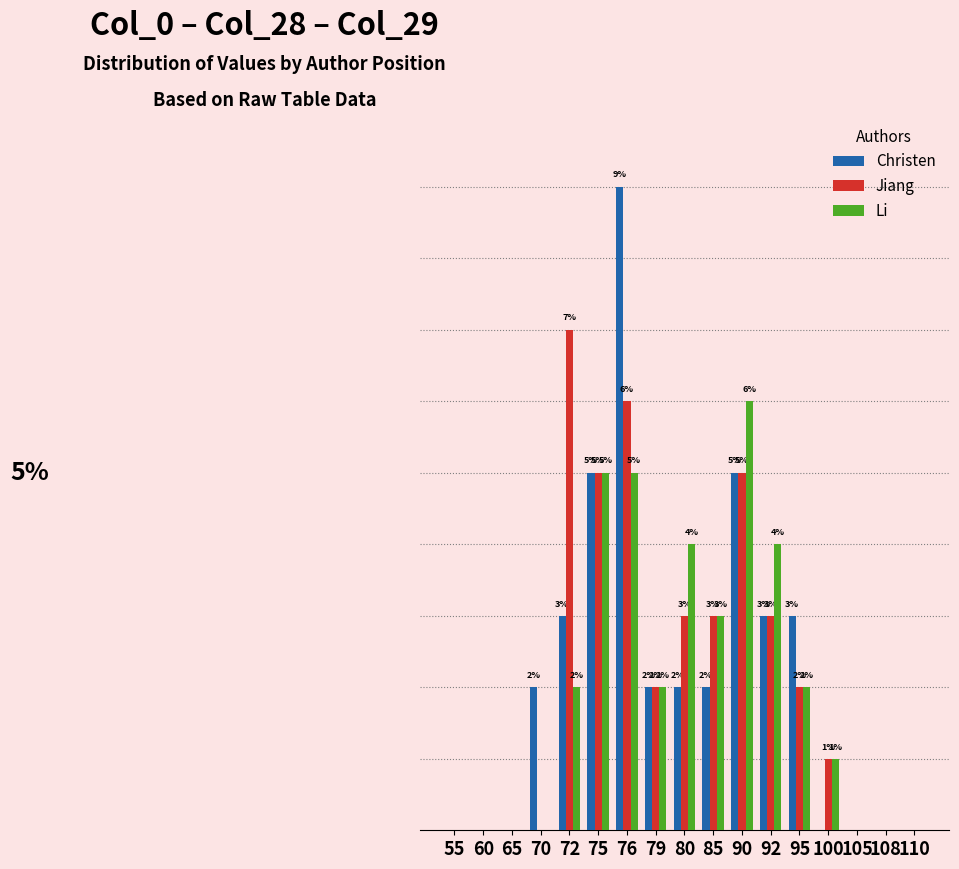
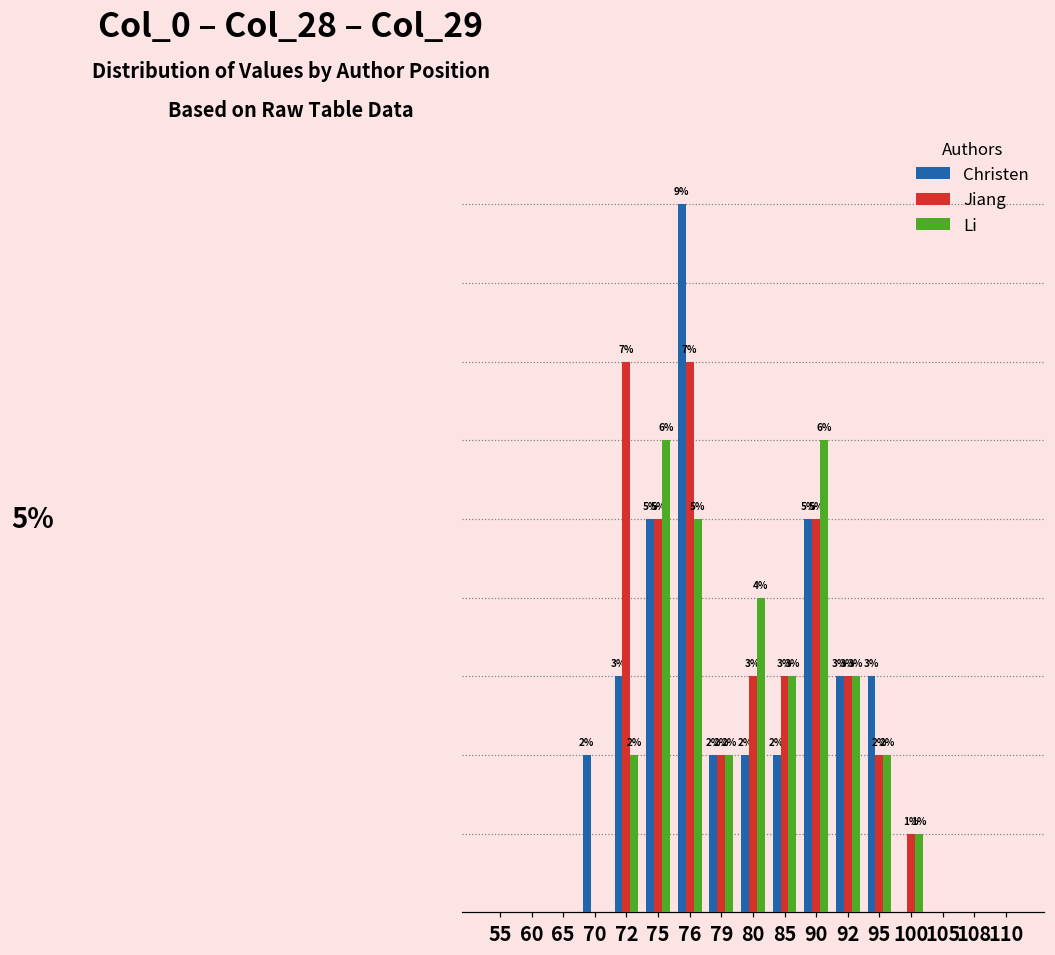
  {
    "Christen": {
      "70": "2%",
      "72": "3%",
      "76": "9%",
      "80": "2%",
      "85": "2%",
      "95": "3%"
    },
    "Jiang": {
      "72": "7%",
-     "76": "6%",
+     "76": "7%",
      "80": "3%"
    },
    "Li": {
      "72": "2%",
-     "75": "5%",
+     "75": "6%",
      "76": "5%",
      "80": "4%",
      "90": "6%",
-     "92": "4%"
+     "92": "3%"
    }
  }
